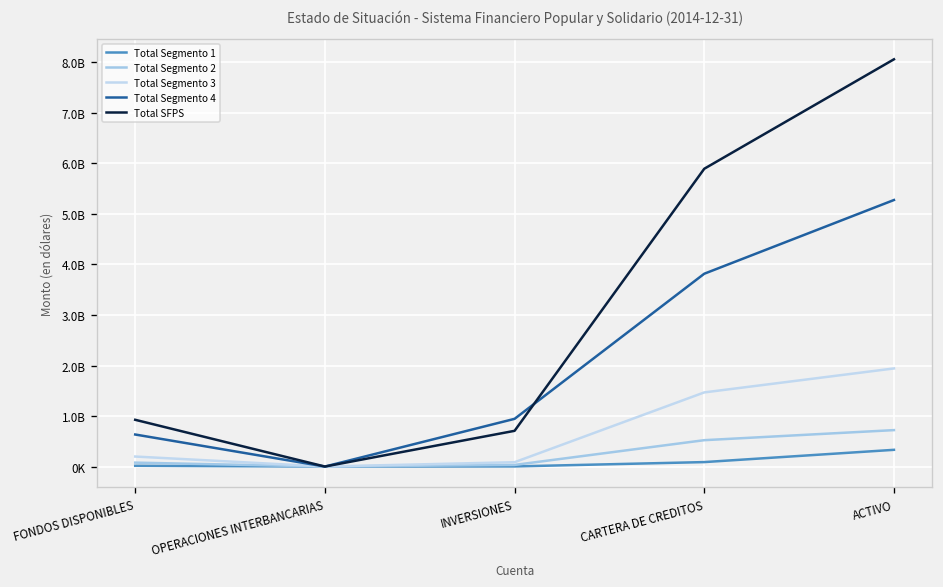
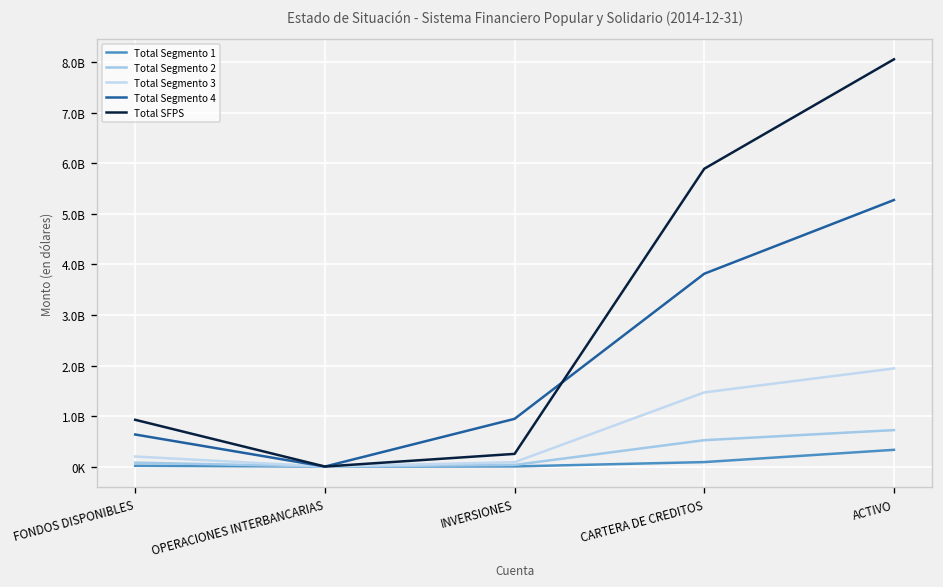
  {
    "Total Segmento 1": {
      "FONDOS DISPONIBLES": 0,
      "CARTERA DE CREDITOS": 100000000,
      "ACTIVO": 300000000
    },
    "Total Segmento 4": {
      "FONDOS DISPONIBLES": 600000000,
      "INVERSIONES": 900000000,
      "CARTERA DE CREDITOS": 3800000000,
      "ACTIVO": 5300000000
    },
    "Total SFPS": {
      "FONDOS DISPONIBLES": 900000000,
-     "INVERSIONES": 700000000,
+     "INVERSIONES": 300000000,
      "CARTERA DE CREDITOS": 5900000000,
      "ACTIVO": 8100000000
    }
  }
